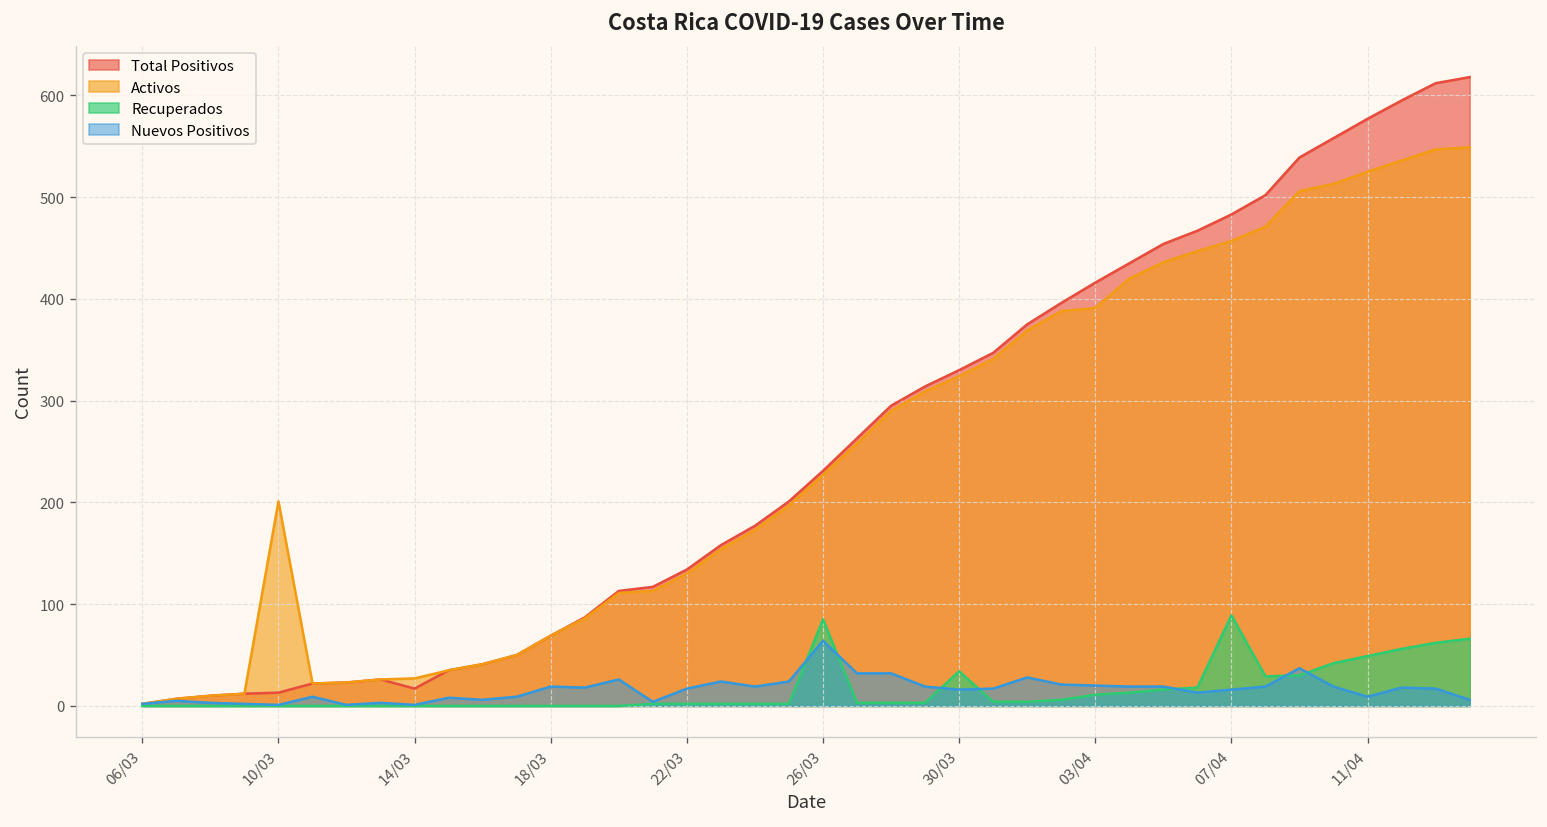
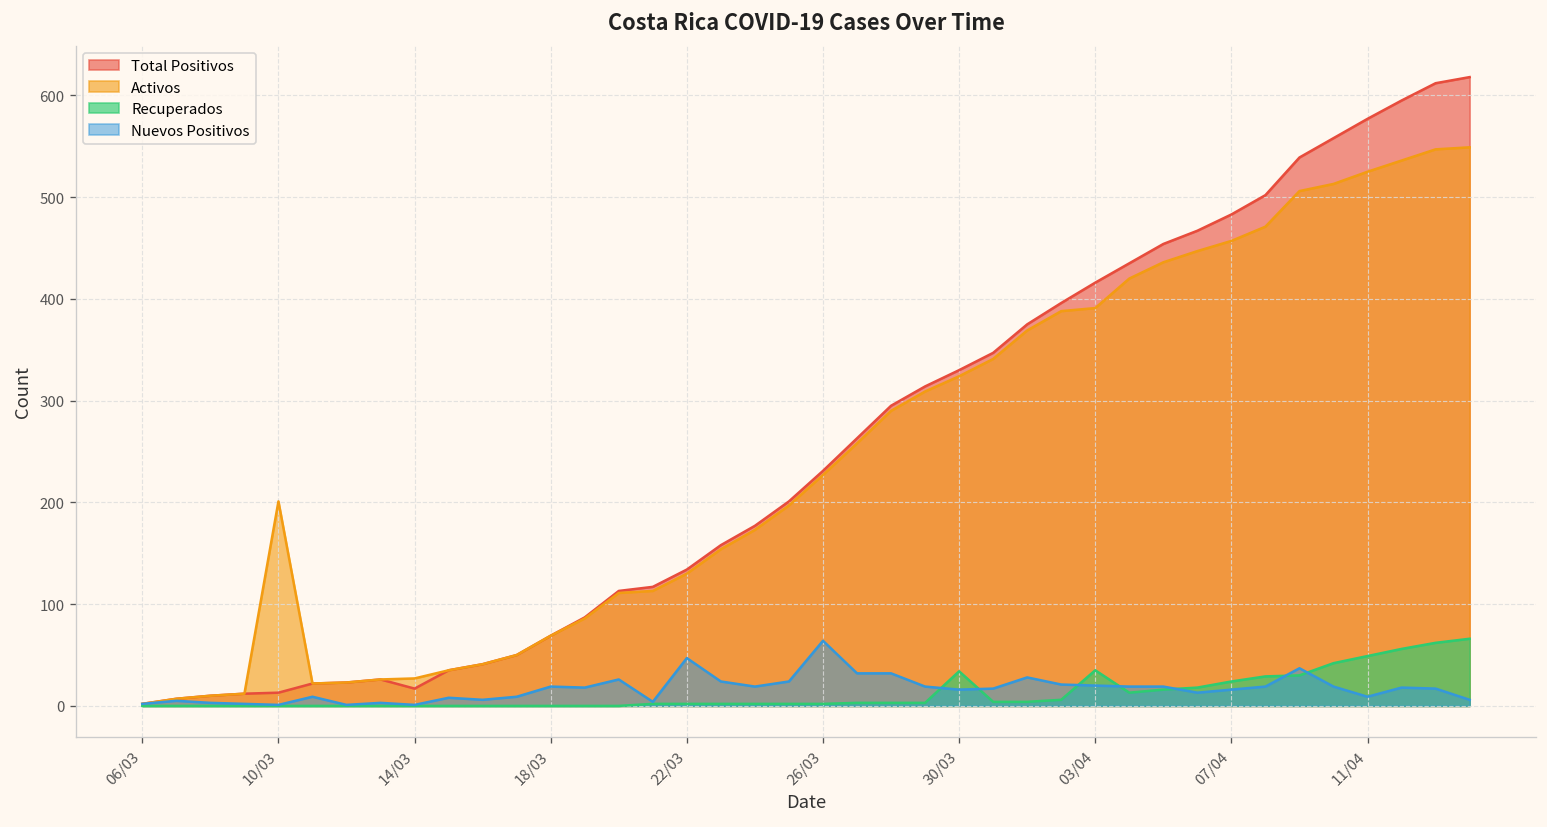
  {
    "Total Positivos": {
      "10/03": 10,
      "14/03": 20,
      "22/03": 130,
      "26/03": 230,
      "30/03": 330,
      "03/04": 420,
      "07/04": 480,
      "11/04": 580
    },
    "Activos": {
      "10/03": 200,
      "14/03": 30,
      "22/03": 130,
      "26/03": 230,
      "30/03": 320,
      "03/04": 390,
      "07/04": 460,
      "11/04": 530
    },
    "Recuperados": {
      "18/03": 0,
      "22/03": 0,
-     "26/03": 90,
+     "26/03": 0,
      "30/03": 30,
-     "03/04": 10,
-     "07/04": 90,
+     "03/04": 40,
+     "07/04": 20,
      "11/04": 50
    },
    "Nuevos Positivos": {
      "18/03": 20,
-     "22/03": 20,
+     "22/03": 50,
      "26/03": 60,
      "30/03": 20,
      "03/04": 20,
      "07/04": 20,
      "11/04": 10
    }
  }
